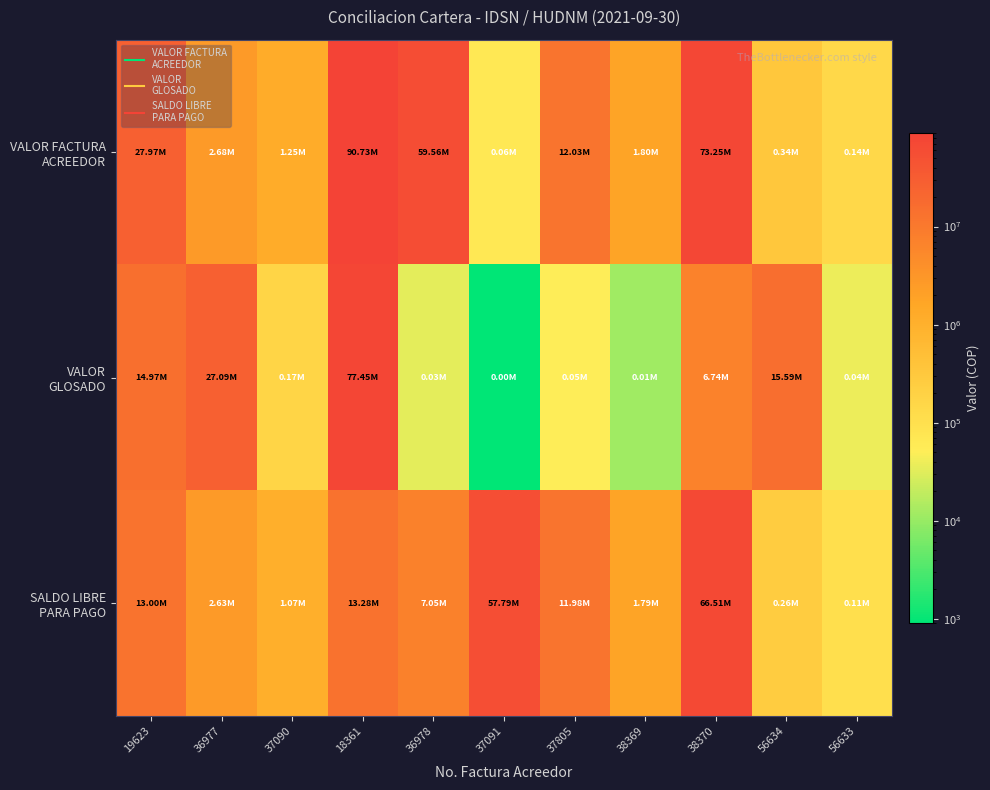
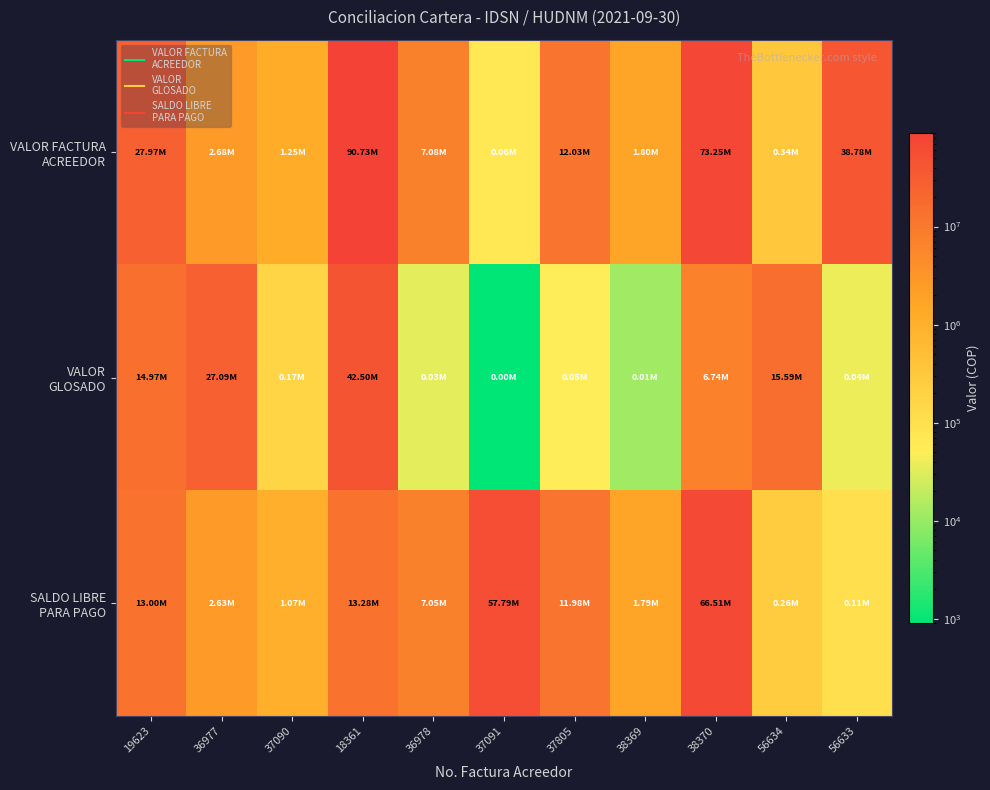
  {
    "VALOR FACTURA ACREEDOR": {
      "19623": "27.97M",
      "36977": "2.68M",
      "37090": "1.25M",
      "18361": "90.73M",
-     "36978": "59.56M",
+     "36978": "7.08M",
      "37091": "0.06M",
      "37805": "12.03M",
      "38369": "1.80M",
      "38370": "73.25M",
-     "56633": "0.14M"
+     "56633": "38.78M"
    },
    "VALOR GLOSADO": {
      "19623": "14.97M",
      "36977": "27.09M",
      "37090": "0.17M",
-     "18361": "77.45M",
+     "18361": "42.50M",
      "36978": "0.03M",
      "37091": "0.00M",
      "37805": "0.05M",
      "38369": "0.01M",
      "38370": "6.74M",
      "56634": "15.59M",
      "56633": "0.04M"
    },
    "SALDO LIBRE PARA PAGO": {
      "19623": "13.00M",
      "36977": "2.63M",
      "37090": "1.07M",
      "18361": "13.28M",
      "36978": "7.05M",
      "37091": "57.79M",
      "37805": "11.98M",
      "38369": "1.79M",
      "38370": "66.51M",
      "56634": "0.26M",
      "56633": "0.11M"
    }
  }
